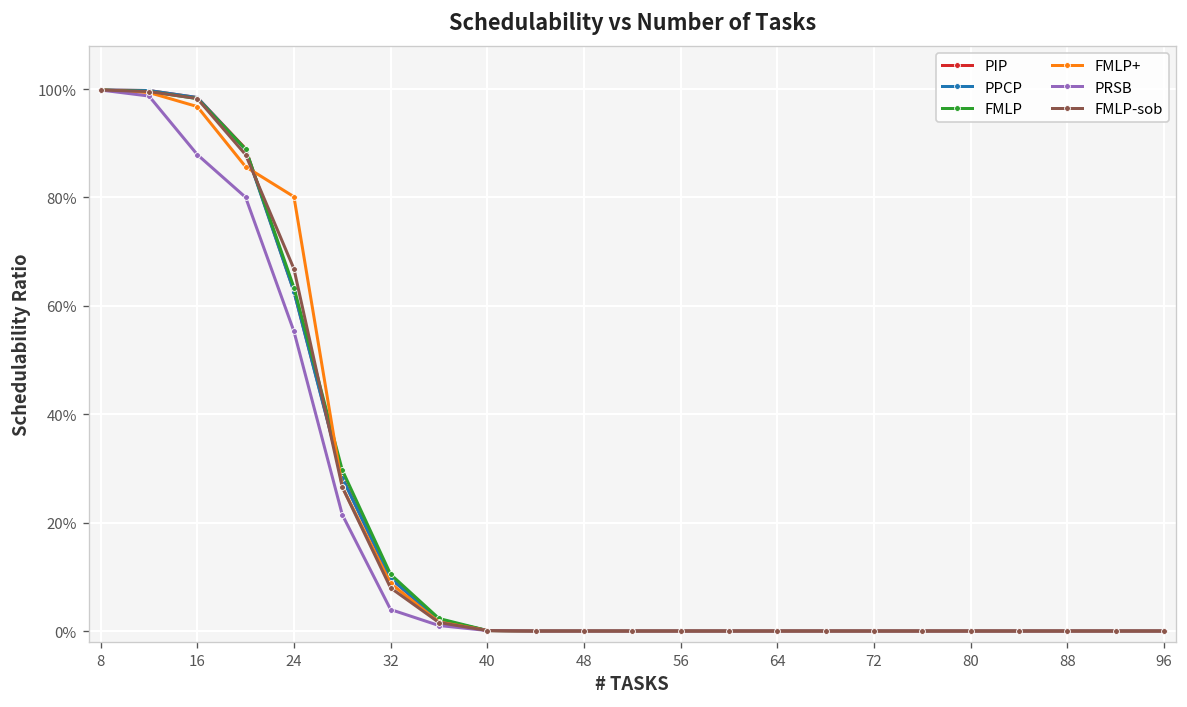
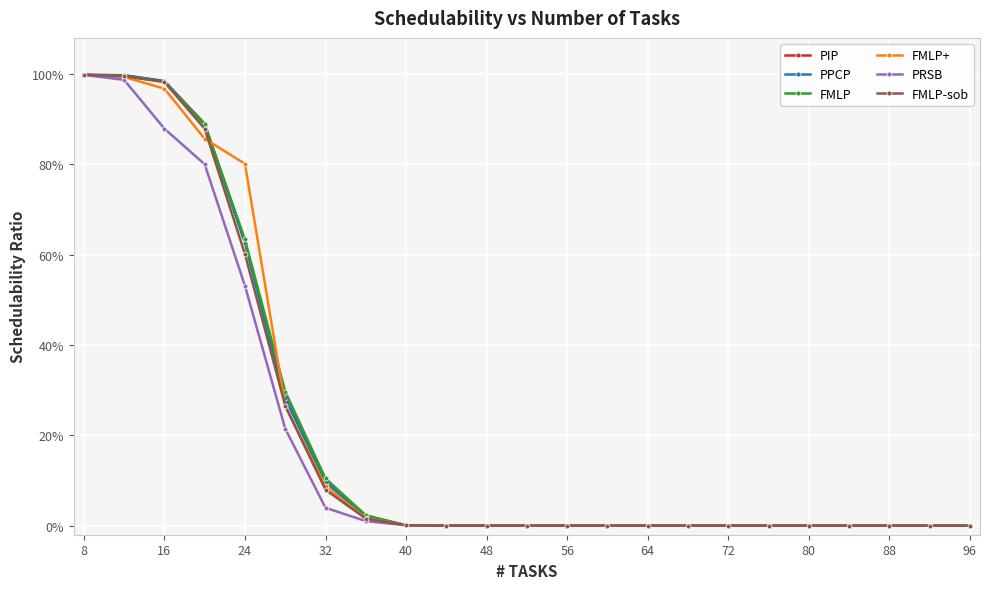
  {
    "FMLP": {
      "24": "63%",
      "32": "10%"
    },
    "FMLP+": {
      "16": "97%",
      "24": "80%",
      "32": "9%"
    },
    "PRSB": {
      "16": "88%",
-     "24": "55%",
+     "24": "53%",
      "32": "4%"
    },
    "FMLP-sob": {
-     "24": "67%",
+     "24": "60%",
      "32": "8%"
    }
  }
